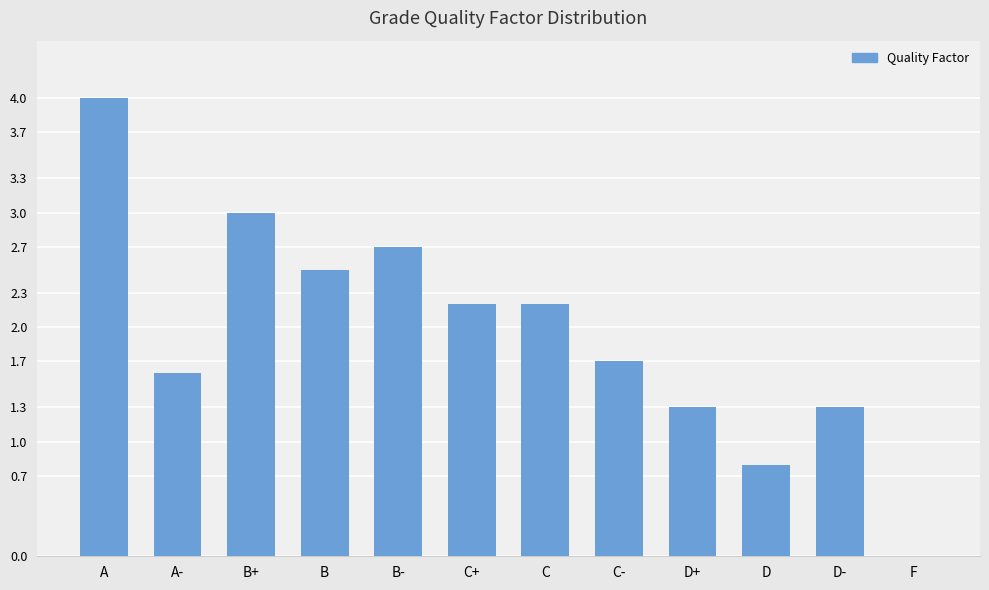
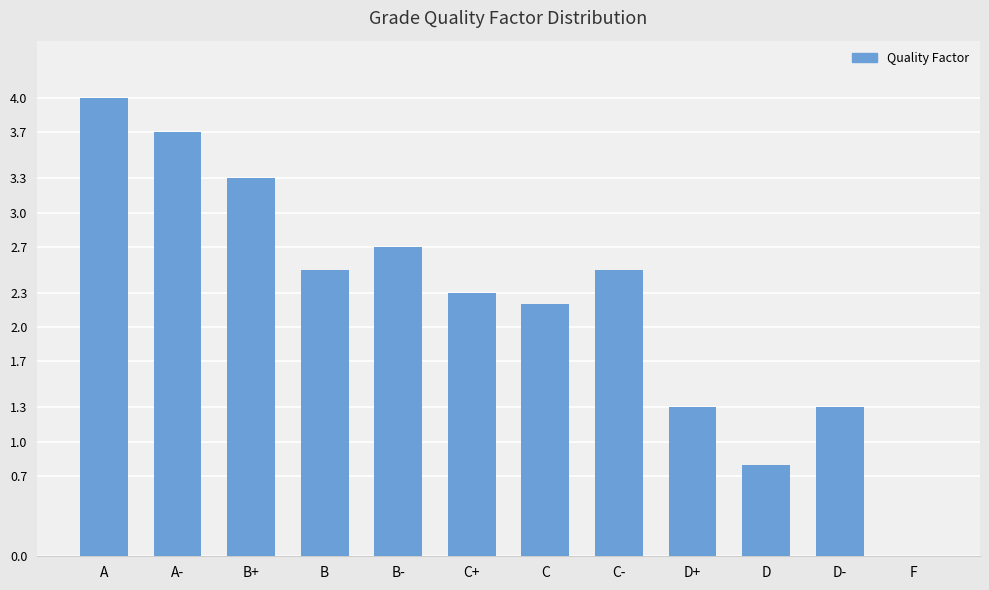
  {
    "A": 4.0,
-   "A-": 1.6,
-   "B+": 3.0,
+   "A-": 3.7,
+   "B+": 3.3,
    "B": 2.5,
    "B-": 2.7,
-   "C+": 2.2,
+   "C+": 2.3,
    "C": 2.2,
-   "C-": 1.7,
+   "C-": 2.5,
    "D+": 1.3,
    "D": 0.8,
    "D-": 1.3,
    "F": 0.0
  }
